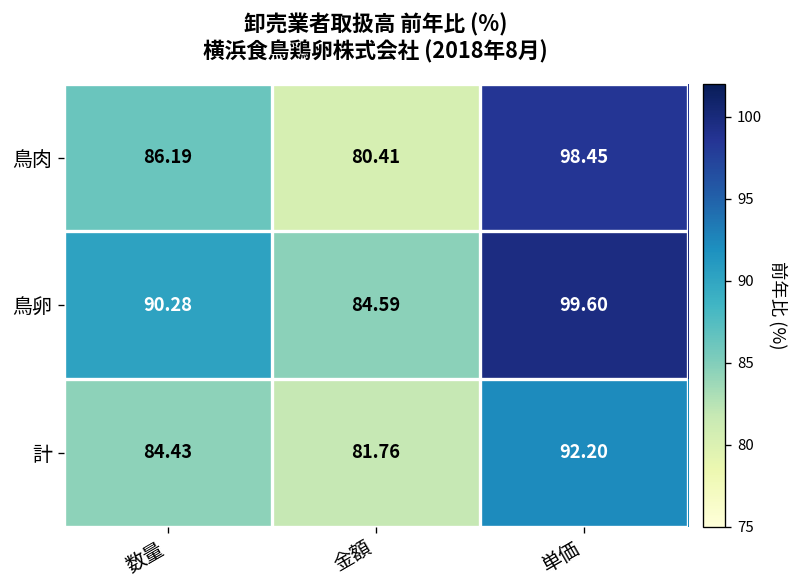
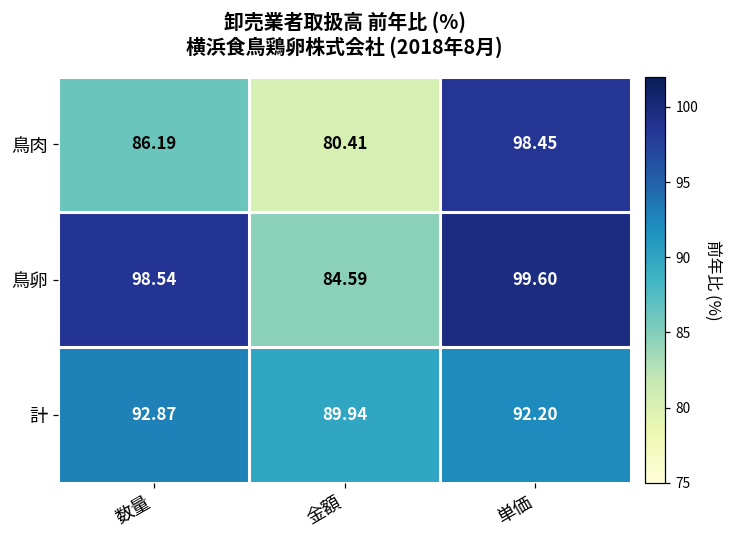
  {
    "鳥肉": {
      "数量": 86.19,
      "金額": 80.41,
      "単価": 98.45
    },
    "鳥卵": {
-     "数量": 90.28,
+     "数量": 98.54,
      "金額": 84.59,
      "単価": 99.60
    },
    "計": {
-     "数量": 84.43,
-     "金額": 81.76,
+     "数量": 92.87,
+     "金額": 89.94,
      "単価": 92.20
    }
  }
